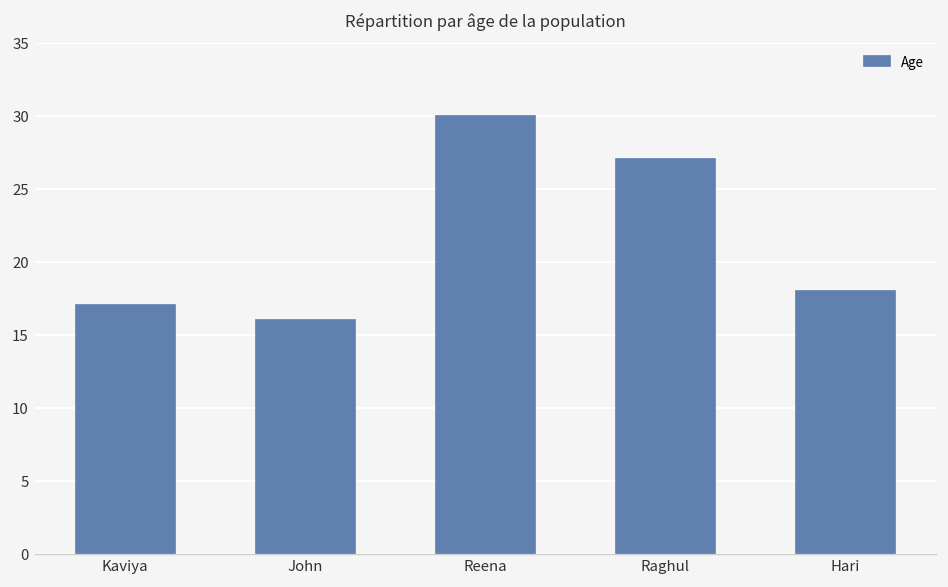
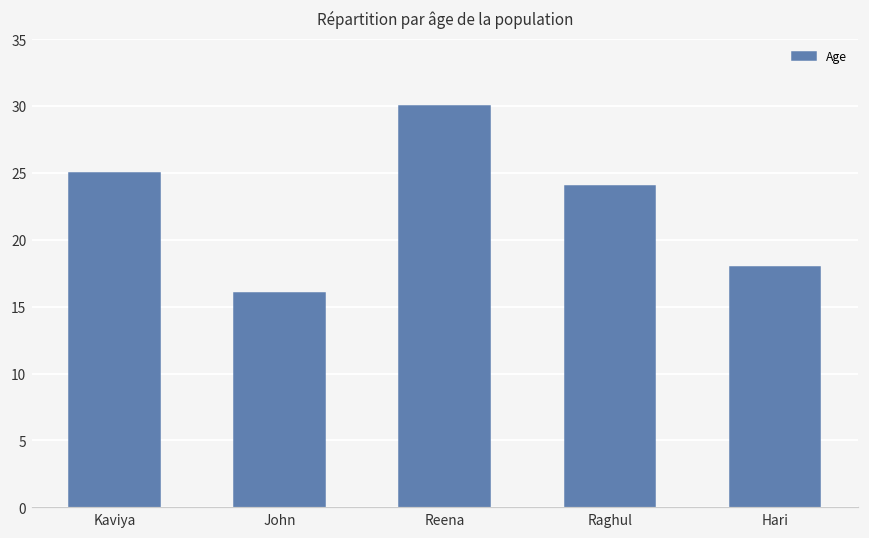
  {
-   "Kaviya": 17,
+   "Kaviya": 25,
    "John": 16,
    "Reena": 30,
-   "Raghul": 27,
+   "Raghul": 24,
    "Hari": 18
  }
